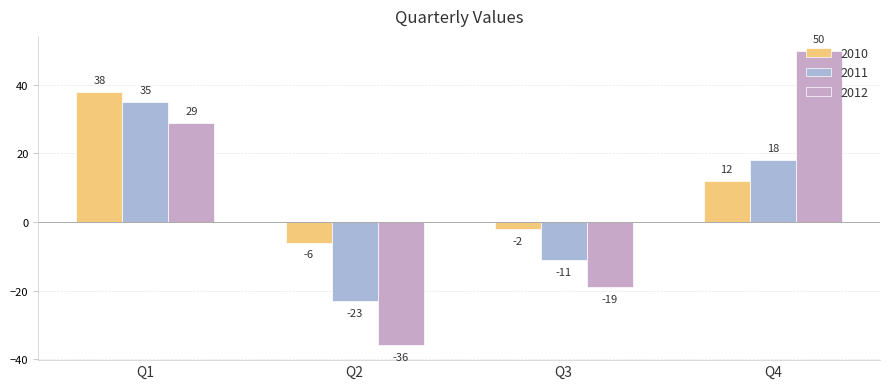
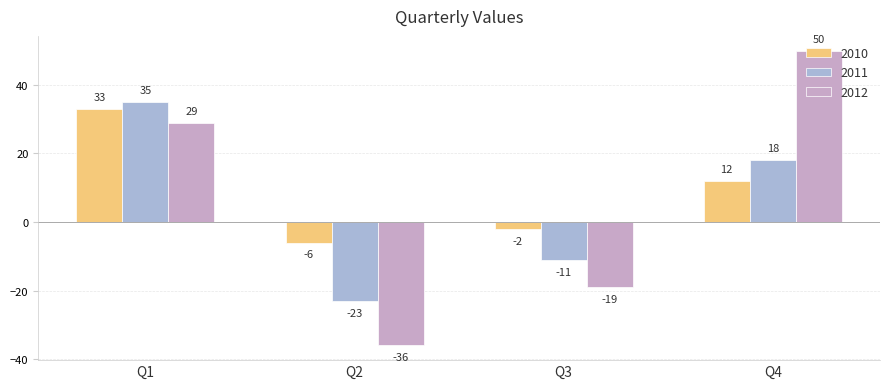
  {
    "2010": {
-     "Q1": 38,
+     "Q1": 33,
      "Q2": -6,
      "Q3": -2,
      "Q4": 12
    }
  }
